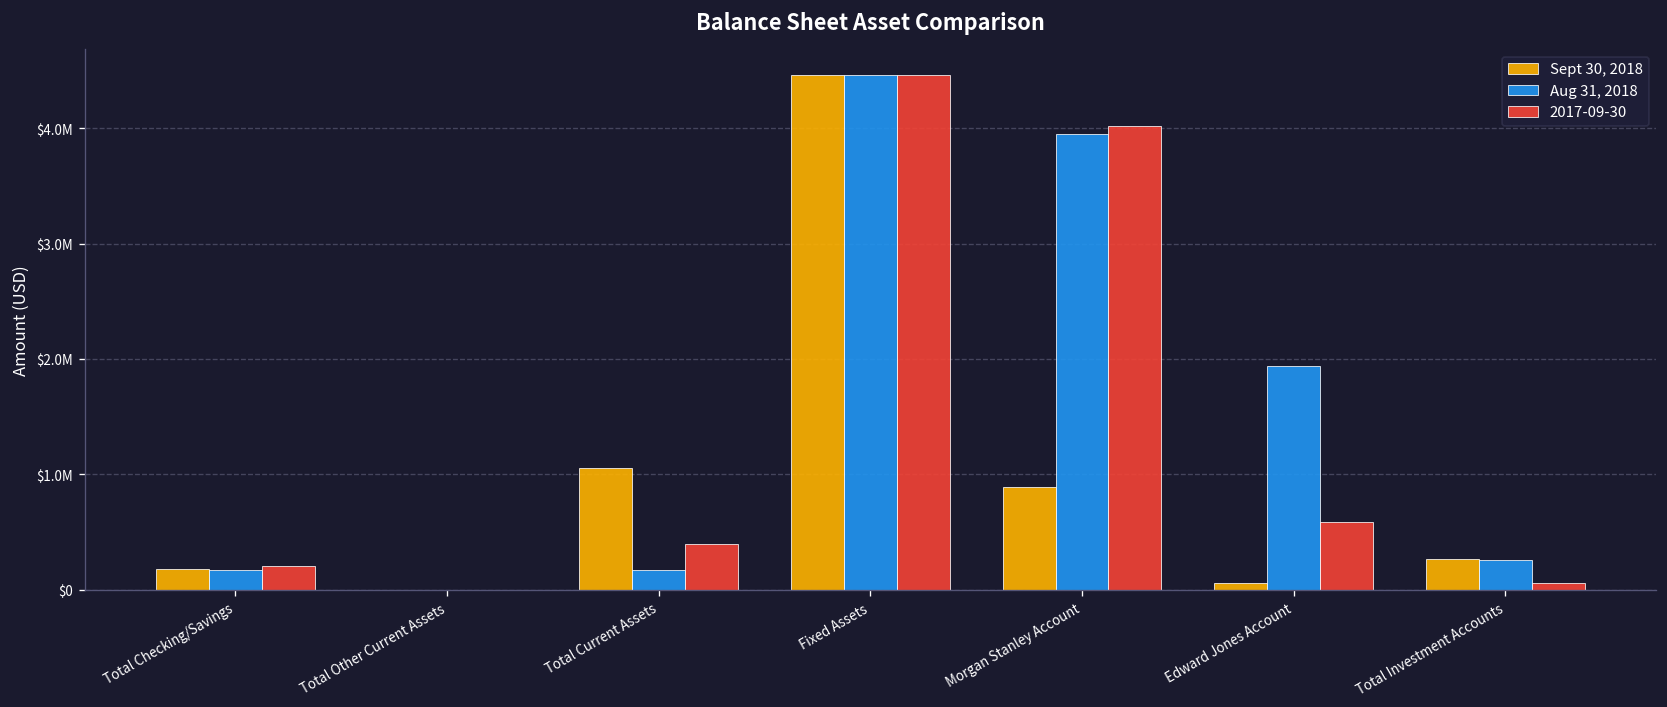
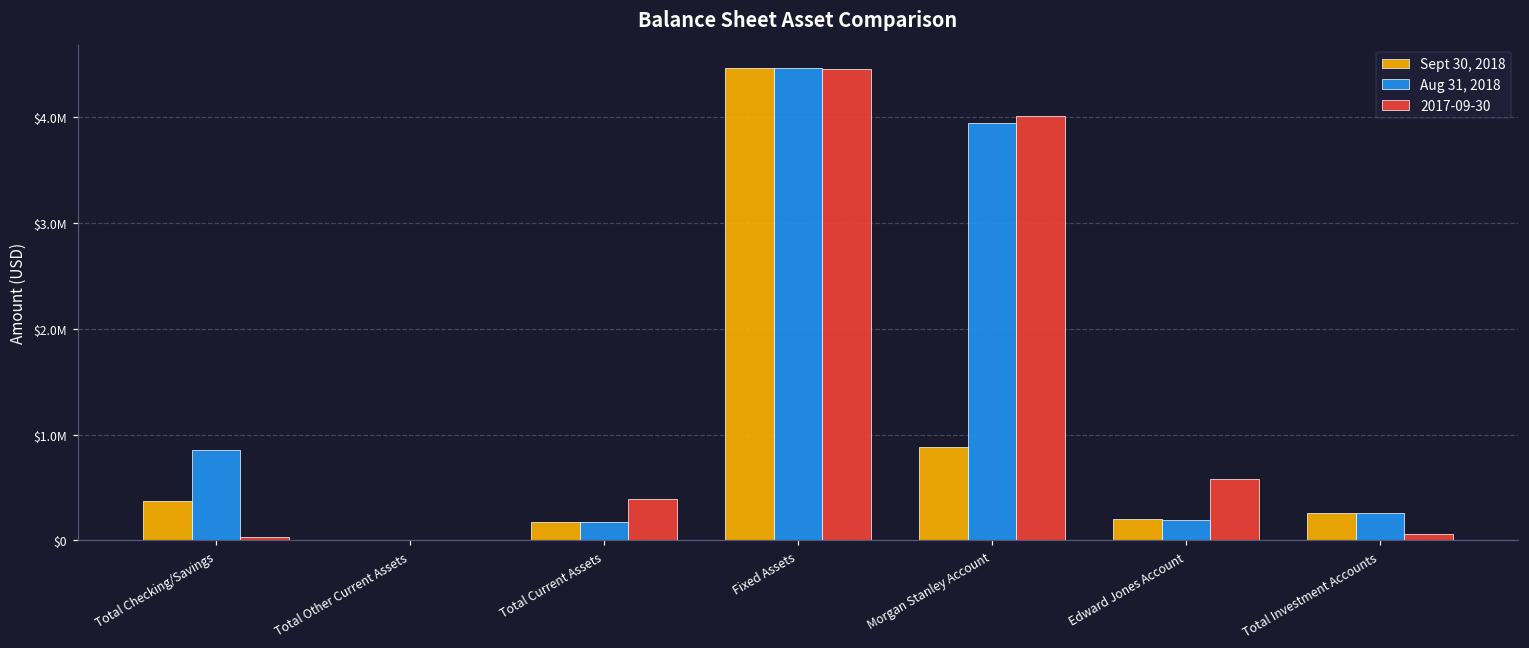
  {
    "Sept 30, 2018": {
-     "Total Checking/Savings": "$200000",
+     "Total Checking/Savings": "$400000",
      "Total Other Current Assets": "$0",
-     "Total Current Assets": "$1100000",
+     "Total Current Assets": "$200000",
      "Fixed Assets": "$4500000",
      "Morgan Stanley Account": "$900000",
-     "Edward Jones Account": "$100000",
+     "Edward Jones Account": "$200000",
      "Total Investment Accounts": "$300000"
    },
    "Aug 31, 2018": {
-     "Total Checking/Savings": "$200000",
+     "Total Checking/Savings": "$900000",
      "Total Current Assets": "$200000",
      "Fixed Assets": "$4500000",
      "Morgan Stanley Account": "$3900000",
-     "Edward Jones Account": "$1900000",
+     "Edward Jones Account": "$200000",
      "Total Investment Accounts": "$300000"
    },
    "2017-09-30": {
-     "Total Checking/Savings": "$200000",
+     "Total Checking/Savings": "$0",
      "Total Current Assets": "$400000",
      "Fixed Assets": "$4500000",
      "Morgan Stanley Account": "$4000000",
      "Edward Jones Account": "$600000",
      "Total Investment Accounts": "$100000"
    }
  }
